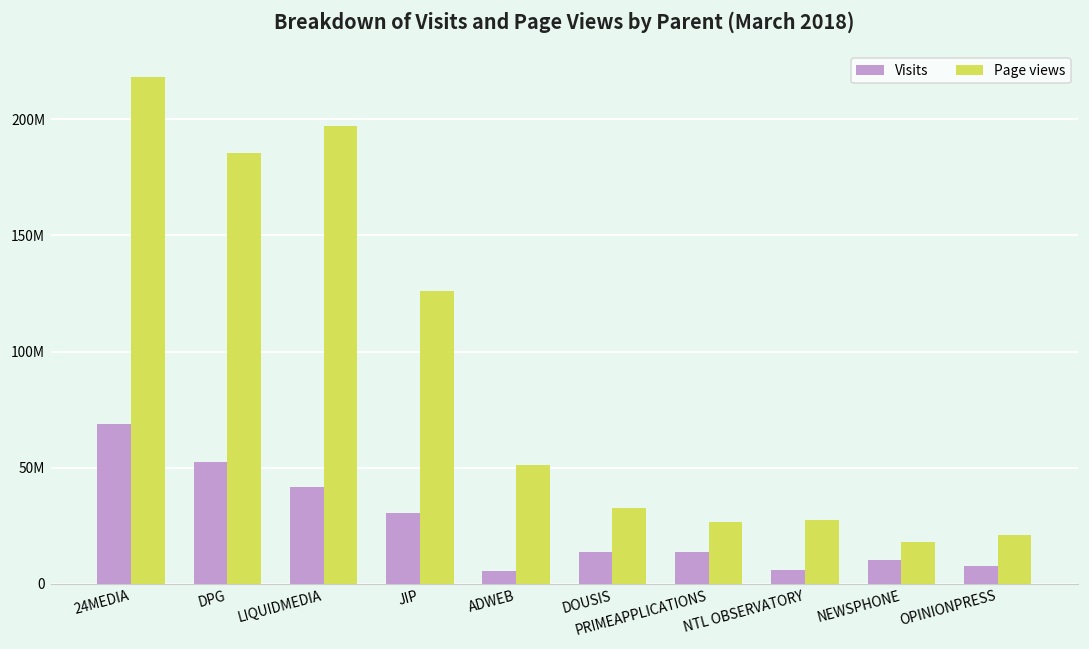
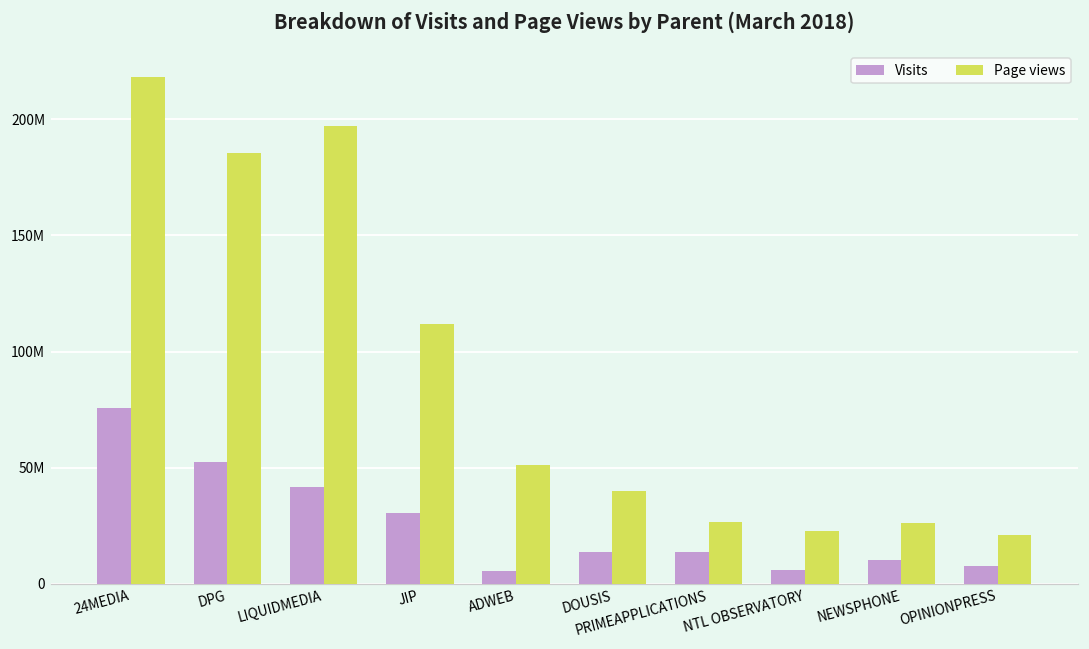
  {
    "Visits": {
-     "24MEDIA": 69000000,
+     "24MEDIA": 76000000,
      "DPG": 52000000,
      "LIQUIDMEDIA": 42000000,
      "JIP": 30000000,
      "ADWEB": 5000000,
      "DOUSIS": 14000000,
      "PRIMEAPPLICATIONS": 14000000,
      "NTL OBSERVATORY": 6000000,
      "NEWSPHONE": 10000000,
      "OPINIONPRESS": 8000000
    },
    "Page views": {
      "24MEDIA": 218000000,
      "DPG": 185000000,
      "LIQUIDMEDIA": 197000000,
-     "JIP": 126000000,
+     "JIP": 112000000,
      "ADWEB": 51000000,
-     "DOUSIS": 33000000,
+     "DOUSIS": 40000000,
      "PRIMEAPPLICATIONS": 27000000,
-     "NTL OBSERVATORY": 27000000,
-     "NEWSPHONE": 18000000,
+     "NTL OBSERVATORY": 23000000,
+     "NEWSPHONE": 26000000,
      "OPINIONPRESS": 21000000
    }
  }
